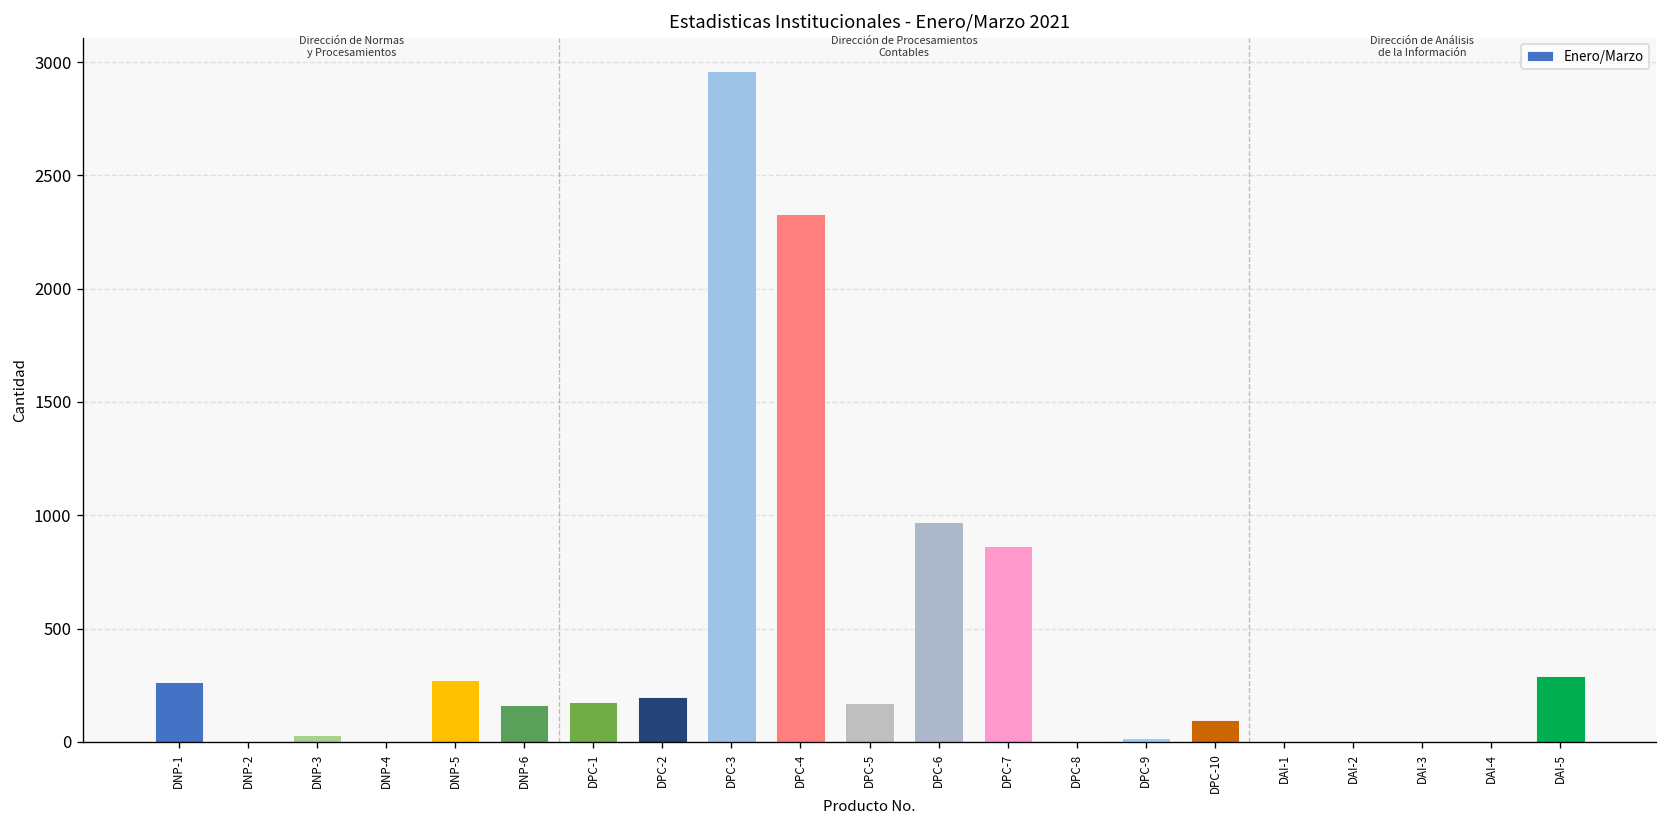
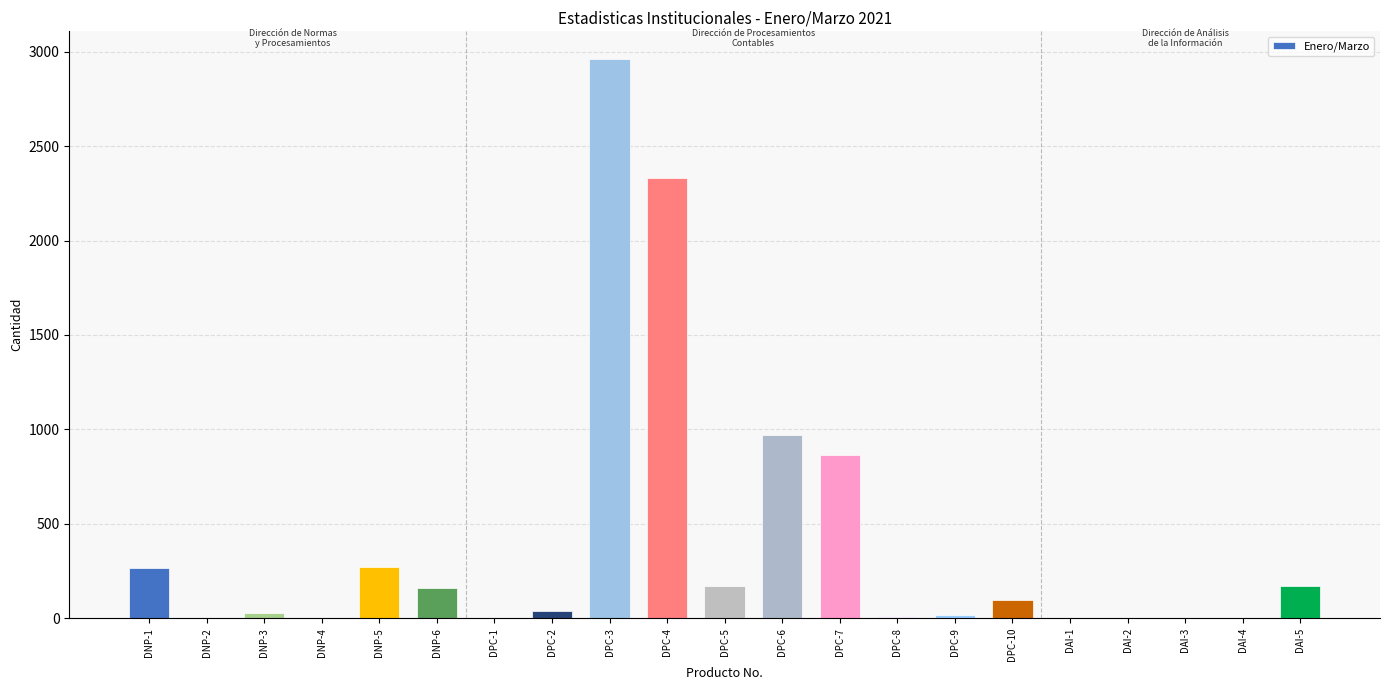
  {
    "DNP-1": 270,
    "DNP-3": 30,
    "DNP-5": 270,
    "DNP-6": 160,
-   "DPC-1": 180,
-   "DPC-2": 200,
+   "DPC-1": 0,
+   "DPC-2": 40,
    "DPC-3": 2960,
    "DPC-4": 2330,
    "DPC-5": 170,
    "DPC-6": 970,
    "DPC-7": 860,
    "DPC-9": 20,
    "DPC-10": 100,
-   "DAI-5": 290
+   "DAI-5": 170
  }
